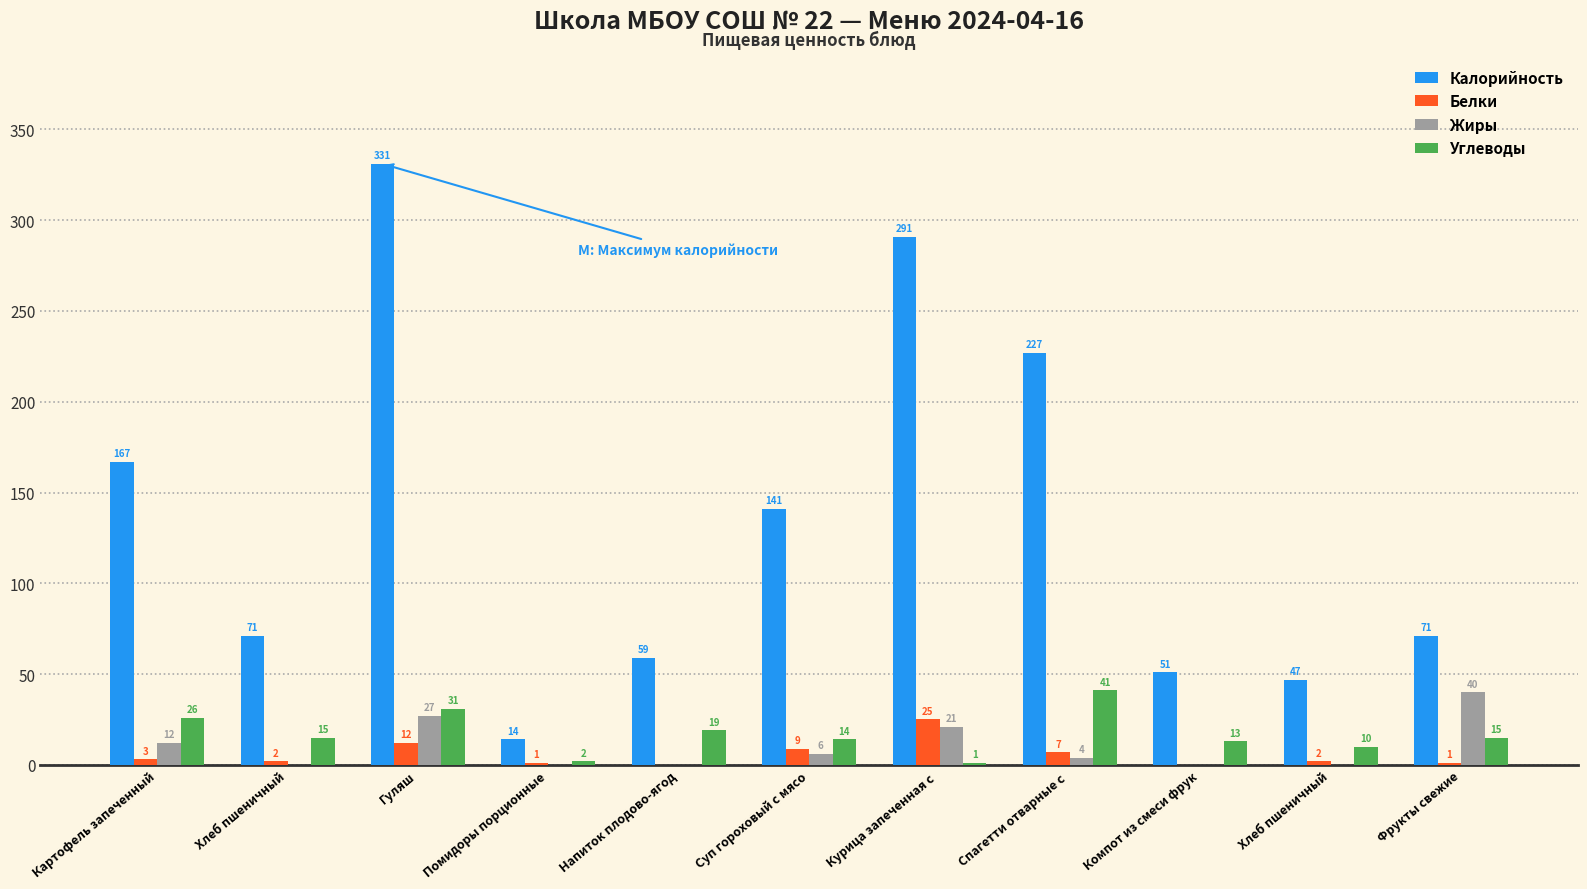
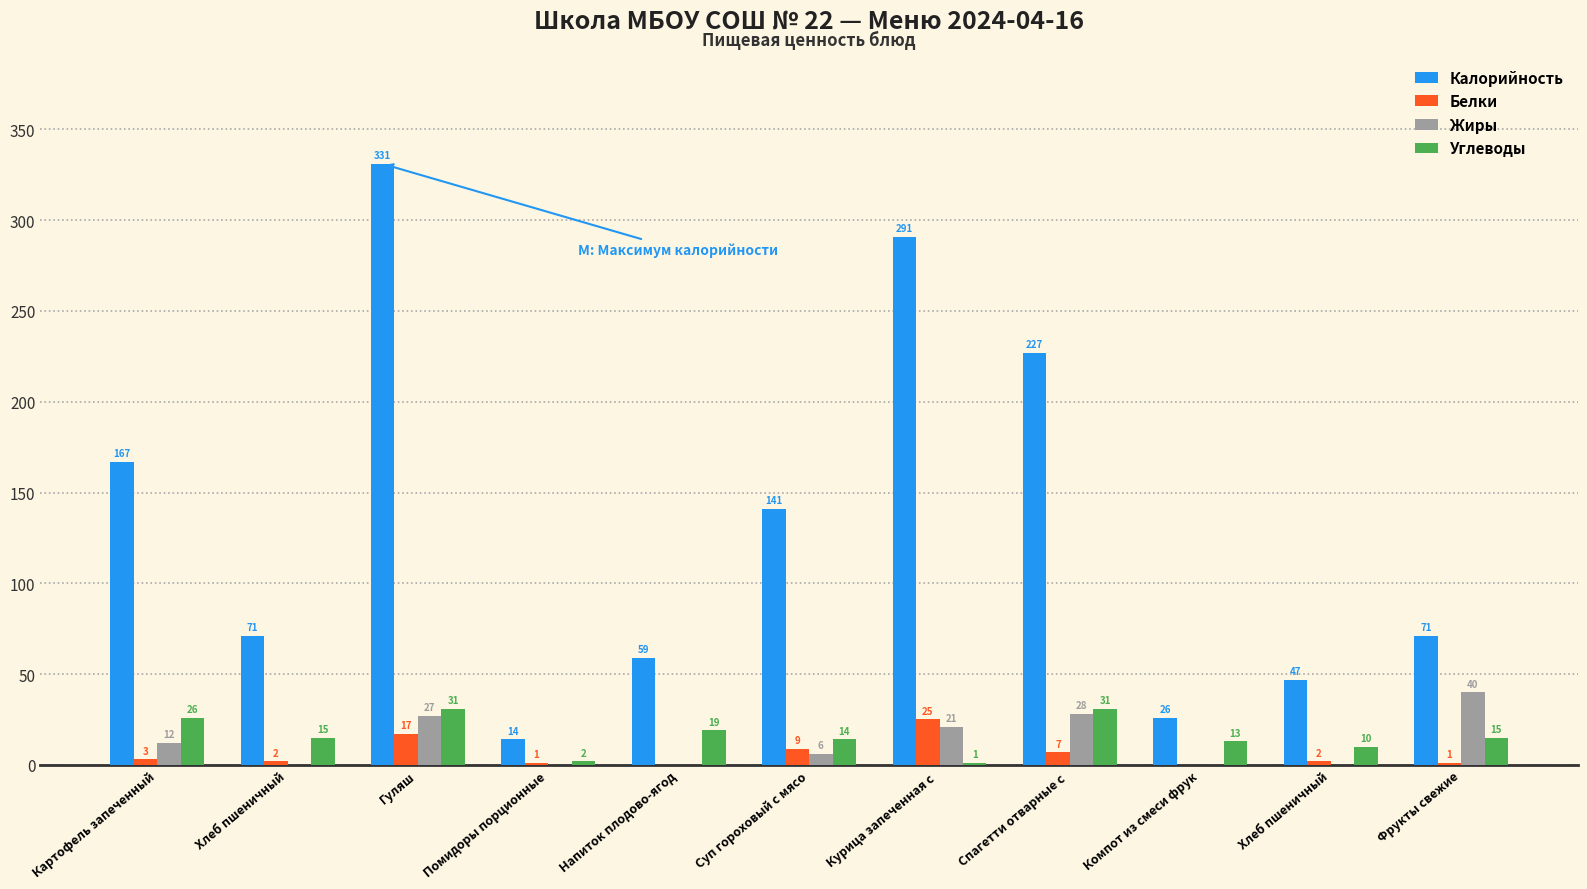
  {
    "Калорийность": {
      "Картофель запеченный": 167,
      "Гуляш": 331,
      "Помидоры порционные": 14,
      "Напиток плодово-ягод": 59,
      "Суп гороховый с мясо": 141,
      "Курица запеченная с": 291,
      "Спагетти отварные с": 227,
-     "Компот из смеси фрук": 51,
+     "Компот из смеси фрук": 26,
      "Фрукты свежие": 71
    },
    "Белки": {
      "Картофель запеченный": 3,
-     "Гуляш": 12,
+     "Гуляш": 17,
      "Помидоры порционные": 1,
      "Суп гороховый с мясо": 9,
      "Курица запеченная с": 25,
      "Спагетти отварные с": 7,
      "Фрукты свежие": 1
    },
    "Жиры": {
      "Картофель запеченный": 12,
      "Гуляш": 27,
      "Суп гороховый с мясо": 6,
      "Курица запеченная с": 21,
-     "Спагетти отварные с": 4,
+     "Спагетти отварные с": 28,
      "Фрукты свежие": 40
    },
    "Углеводы": {
      "Картофель запеченный": 26,
      "Гуляш": 31,
      "Помидоры порционные": 2,
      "Напиток плодово-ягод": 19,
      "Суп гороховый с мясо": 14,
      "Курица запеченная с": 1,
-     "Спагетти отварные с": 41,
+     "Спагетти отварные с": 31,
      "Компот из смеси фрук": 13,
      "Фрукты свежие": 15
    }
  }
